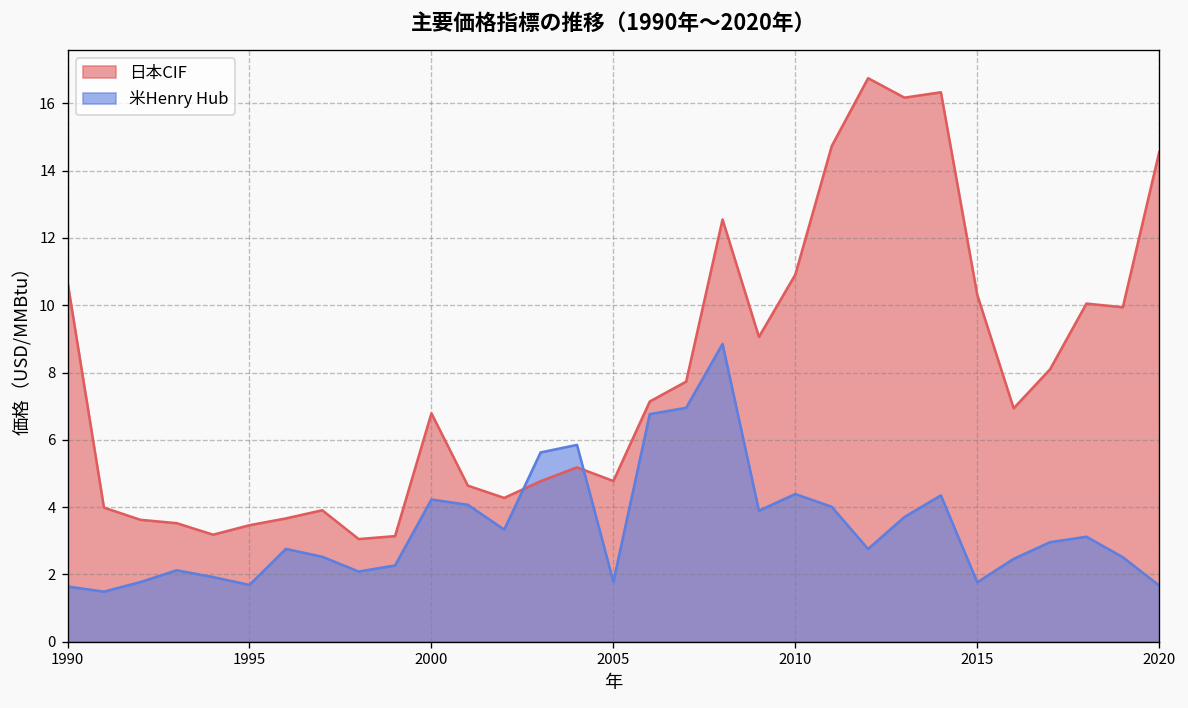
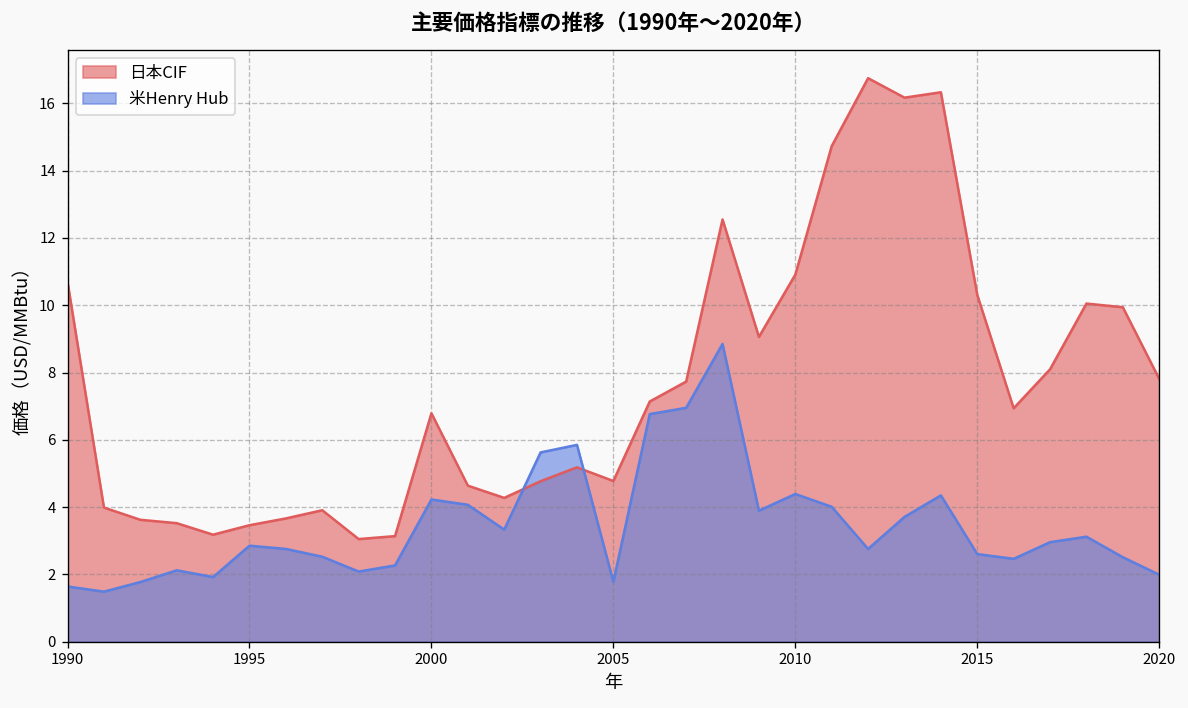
  {
    "日本CIF": {
      "1990": 10.7,
      "1995": 3.5,
      "2000": 6.8,
      "2005": 4.8,
      "2010": 10.9,
      "2015": 10.3,
-     "2020": 14.6
+     "2020": 7.8
    },
    "米Henry Hub": {
      "1990": 1.6,
-     "1995": 1.7,
+     "1995": 2.9,
      "2000": 4.2,
      "2005": 1.8,
      "2010": 4.4,
-     "2015": 1.8,
-     "2020": 1.7
+     "2015": 2.6,
+     "2020": 2.0
    }
  }
